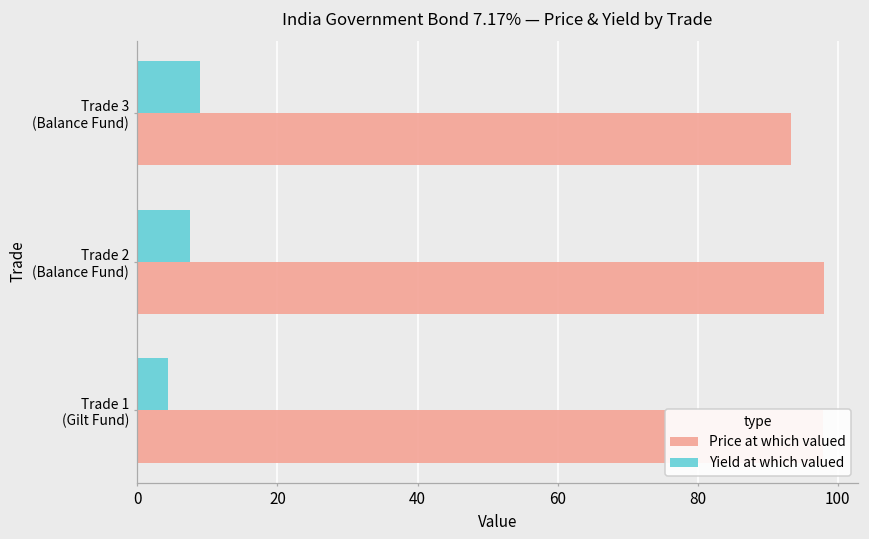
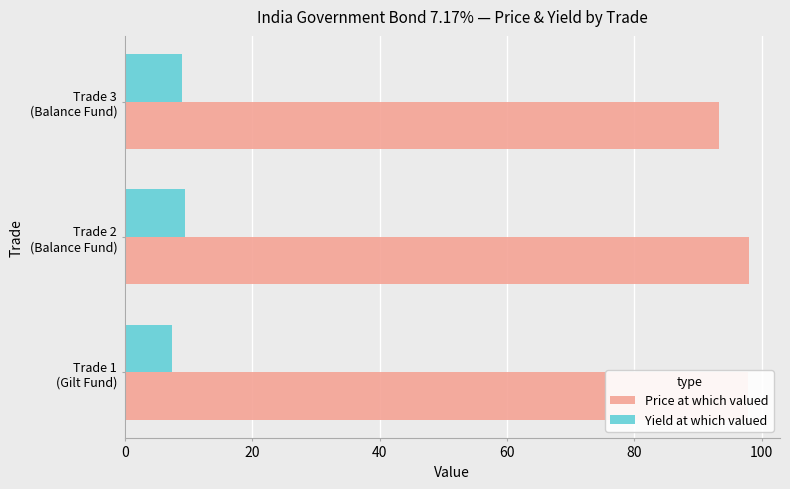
  {
    "Price at which valued": {
      "Trade 3 (Balance Fund)": 93,
      "Trade 2 (Balance Fund)": 98
    },
    "Yield at which valued": {
      "Trade 3 (Balance Fund)": 9,
-     "Trade 2 (Balance Fund)": 7,
-     "Trade 1 (Gilt Fund)": 4
+     "Trade 2 (Balance Fund)": 9,
+     "Trade 1 (Gilt Fund)": 7
    }
  }
